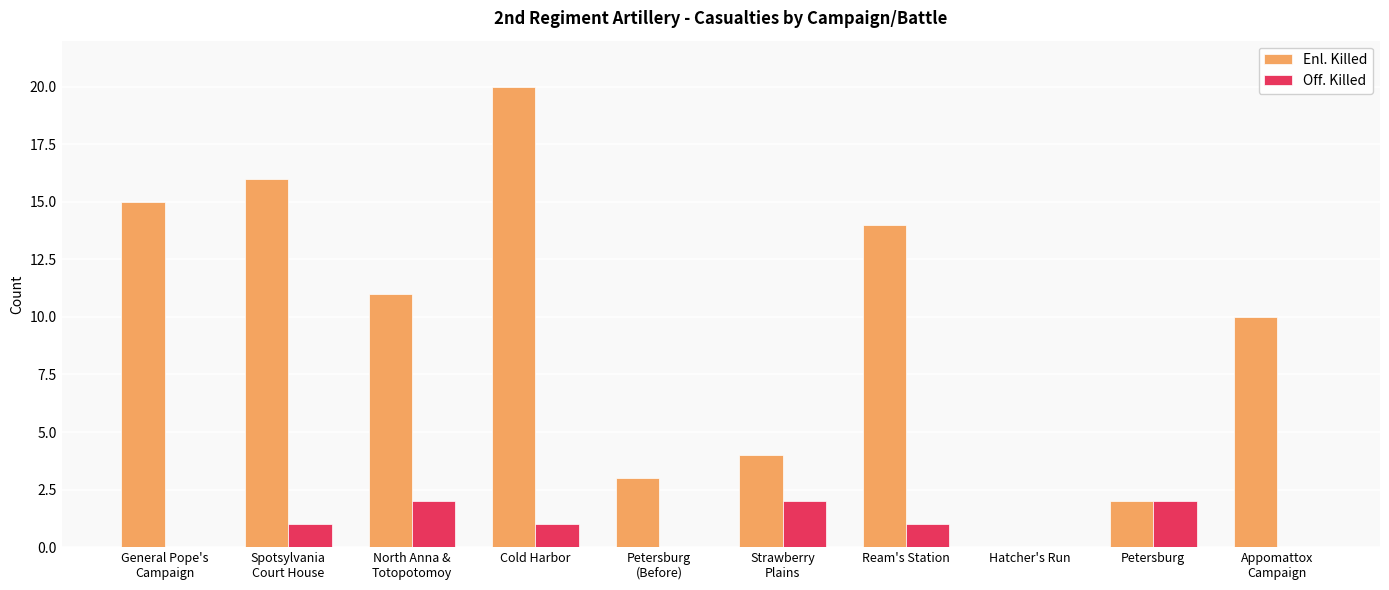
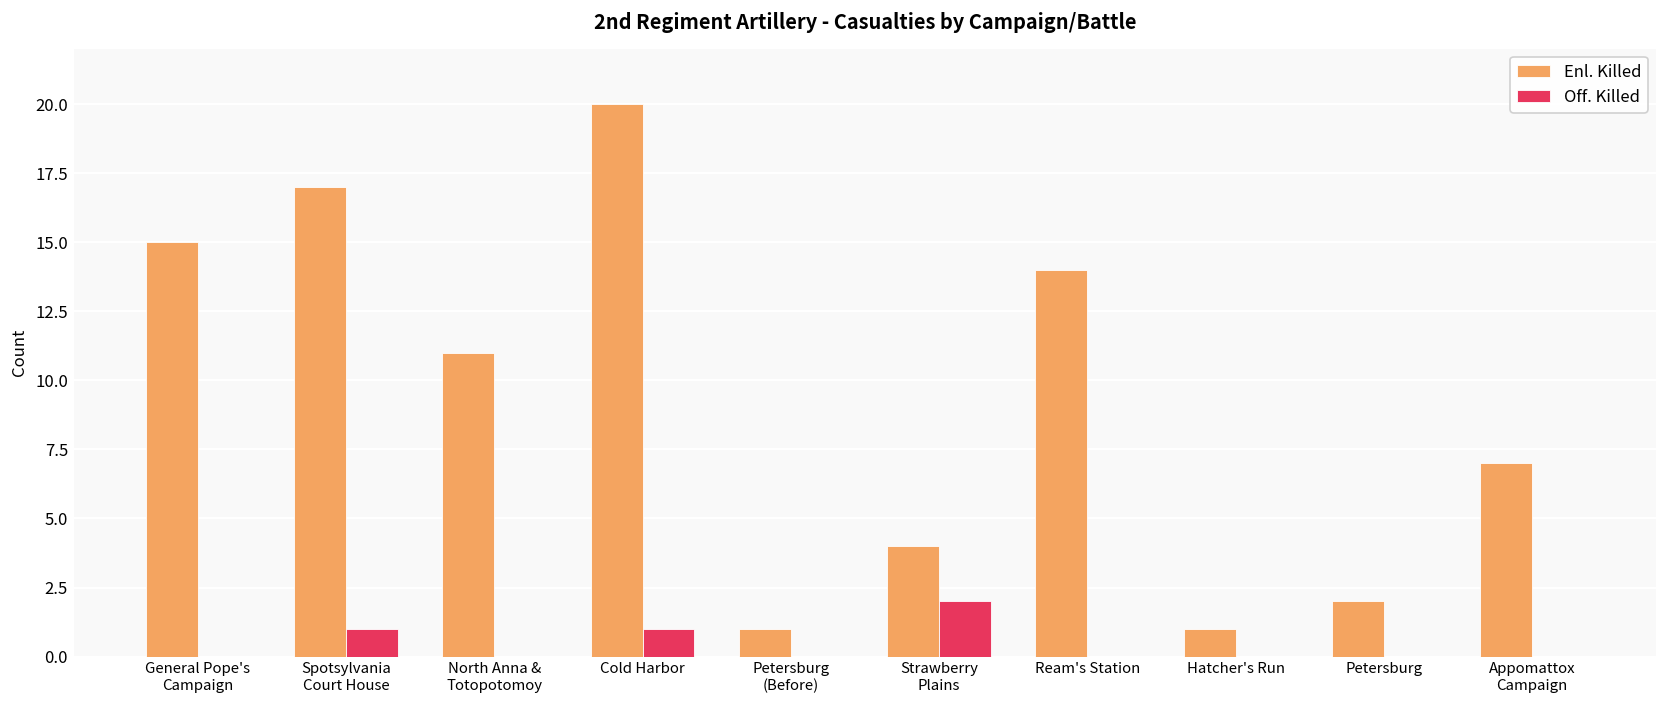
  {
    "Enl. Killed": {
      "General Pope's Campaign": 15,
-     "Spotsylvania Court House": 16,
+     "Spotsylvania Court House": 17,
      "North Anna & Totopotomoy": 11,
      "Cold Harbor": 20,
-     "Petersburg (Before)": 3,
+     "Petersburg (Before)": 1,
      "Strawberry Plains": 4,
      "Ream's Station": 14,
-     "Hatcher's Run": 0,
+     "Hatcher's Run": 1,
      "Petersburg": 2,
-     "Appomattox Campaign": 10
+     "Appomattox Campaign": 7
    },
    "Off. Killed": {
      "General Pope's Campaign": 0,
      "Spotsylvania Court House": 1,
-     "North Anna & Totopotomoy": 2,
+     "North Anna & Totopotomoy": 0,
      "Cold Harbor": 1,
      "Petersburg (Before)": 0,
      "Strawberry Plains": 2,
-     "Ream's Station": 1,
+     "Ream's Station": 0,
      "Hatcher's Run": 0,
-     "Petersburg": 2,
+     "Petersburg": 0,
      "Appomattox Campaign": 0
    }
  }
